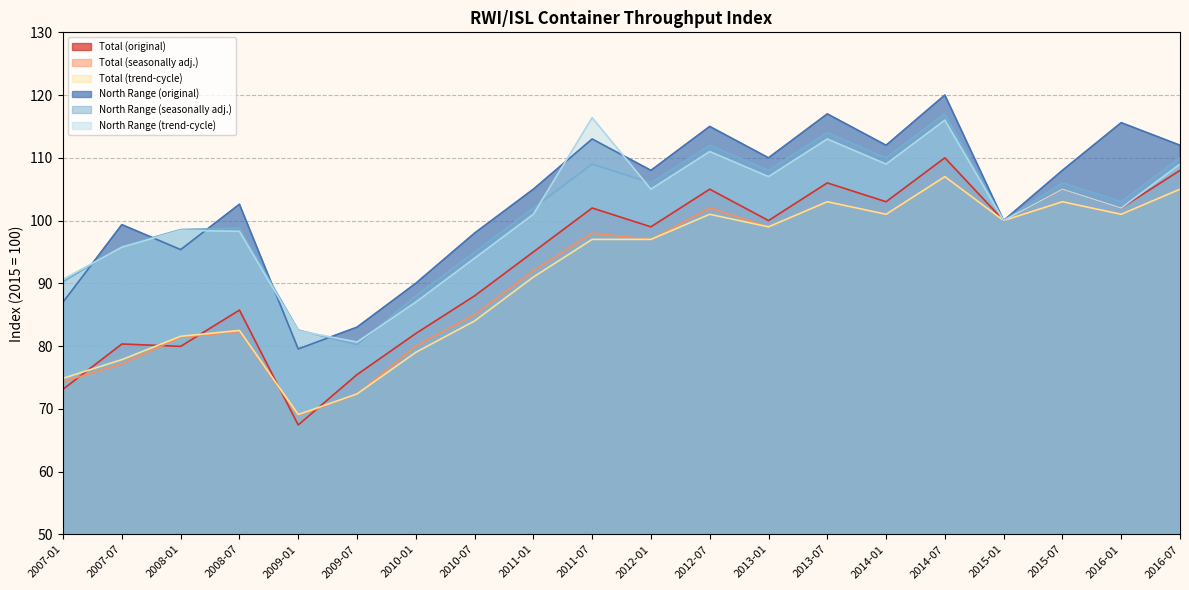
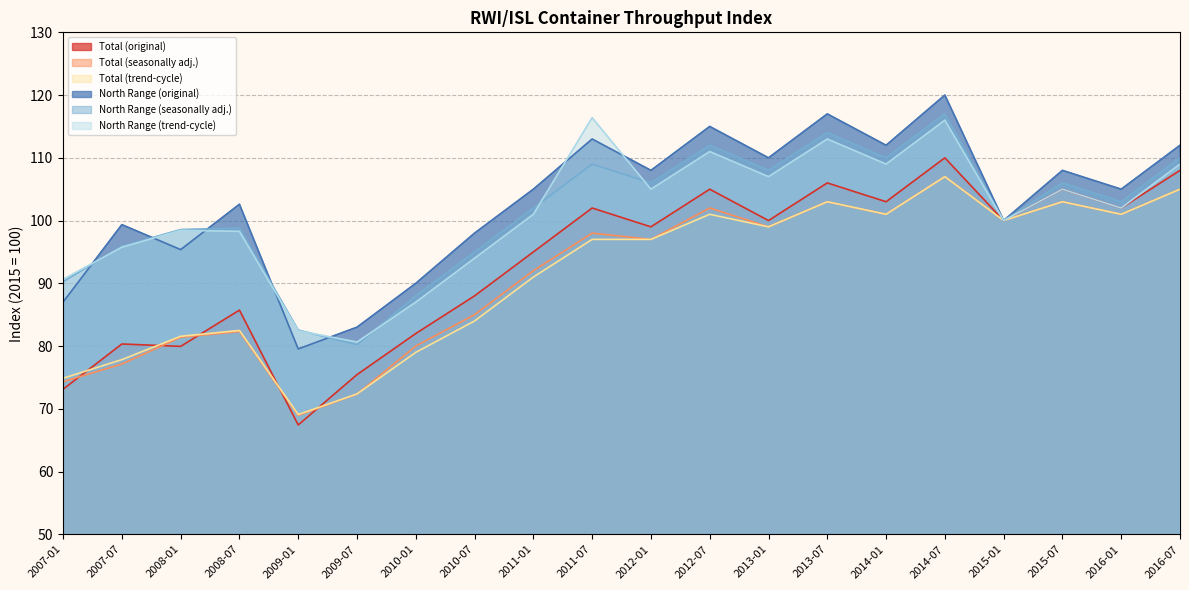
  {
    "Total (original)": {
      "2007-01": 73,
      "2007-07": 80,
      "2008-01": 80,
      "2008-07": 86,
      "2009-01": 67,
      "2009-07": 75,
      "2010-01": 82,
      "2010-07": 88,
      "2011-01": 95,
      "2011-07": 102,
      "2012-01": 99,
      "2012-07": 105,
      "2013-01": 100,
      "2013-07": 106,
      "2014-01": 103,
      "2014-07": 110,
      "2016-07": 108
    },
    "Total (seasonally adj.)": {
      "2007-01": 74,
      "2007-07": 77,
      "2010-01": 80,
      "2010-07": 85,
      "2011-01": 92,
      "2011-07": 98,
      "2012-07": 102
    },
    "Total (trend-cycle)": {
      "2007-01": 75,
      "2007-07": 78,
      "2010-01": 79,
      "2010-07": 84,
      "2011-01": 91,
      "2011-07": 97,
      "2012-07": 101
    },
    "North Range (original)": {
      "2007-01": 87,
      "2007-07": 99,
      "2008-01": 95,
      "2008-07": 103,
      "2009-01": 80,
      "2009-07": 83,
      "2010-01": 90,
      "2010-07": 98,
      "2011-01": 105,
      "2011-07": 113,
      "2012-01": 108,
      "2012-07": 115,
      "2013-01": 110,
      "2013-07": 117,
      "2014-01": 112,
      "2014-07": 120,
      "2015-07": 108,
-     "2016-01": 116,
+     "2016-01": 105,
      "2016-07": 112
    },
    "North Range (seasonally adj.)": {
      "2008-07": 99,
      "2009-07": 80,
      "2010-01": 88,
      "2010-07": 95,
      "2011-01": 102,
      "2011-07": 109,
      "2012-01": 106,
      "2012-07": 112,
      "2013-01": 108,
      "2013-07": 114,
      "2014-01": 110,
      "2014-07": 117,
      "2015-07": 106,
      "2016-01": 103,
      "2016-07": 110
    },
    "North Range (trend-cycle)": {
      "2008-07": 98,
      "2009-07": 81,
      "2010-01": 87,
      "2010-07": 94,
      "2011-01": 101,
      "2011-07": 116,
      "2012-01": 105,
      "2012-07": 111,
      "2013-01": 107,
      "2013-07": 113,
      "2014-01": 109,
      "2014-07": 116,
      "2016-07": 109
    }
  }
